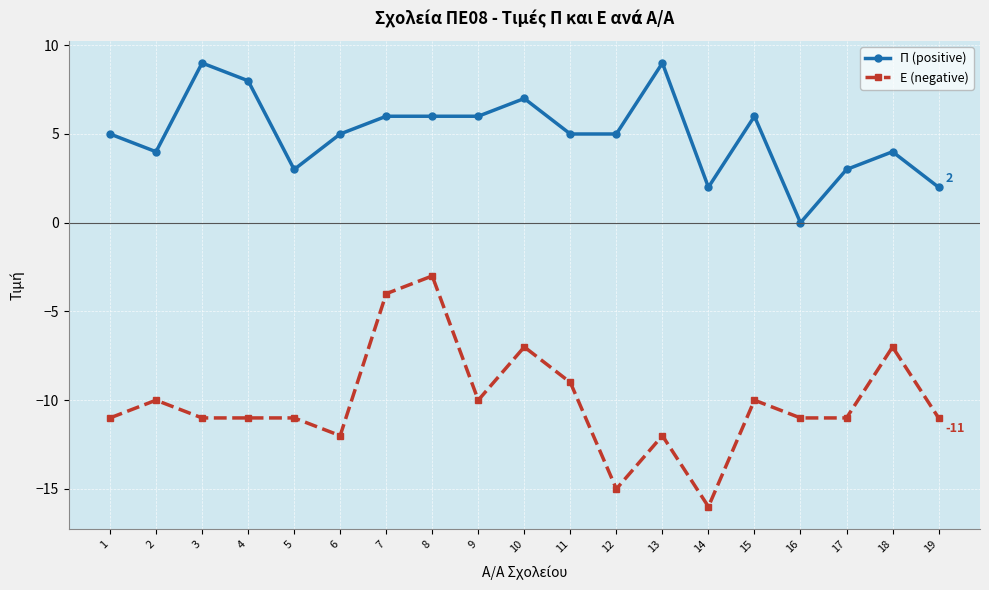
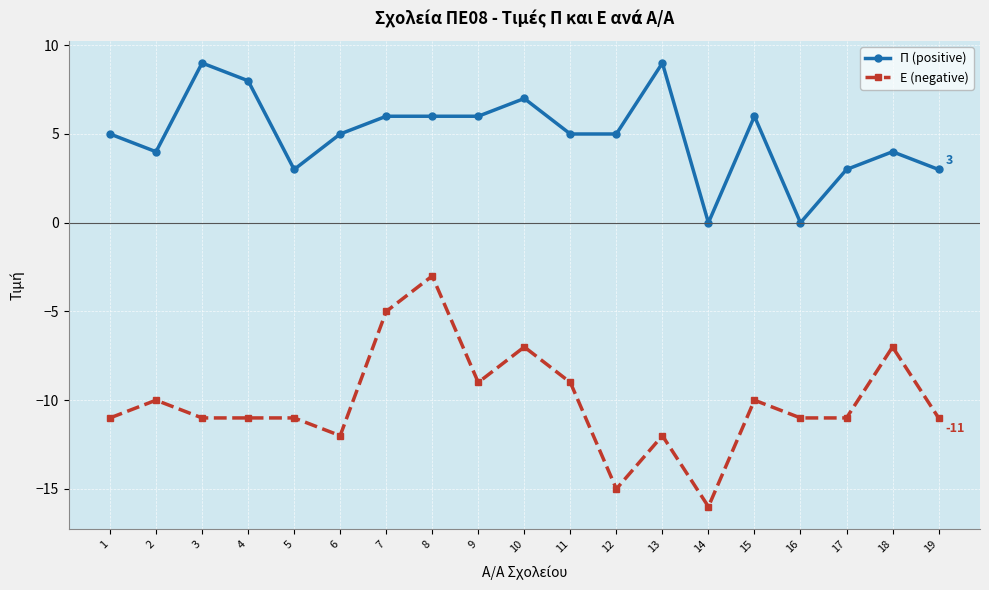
  {
    "Π (positive)": {
-     "14": 2,
-     "19": 2
+     "14": 0,
+     "19": 3
    },
    "Ε (negative)": {
      "1": -11,
      "2": -10,
      "3": -11,
      "4": -11,
      "5": -11,
      "6": -12,
-     "7": -4,
+     "7": -5,
      "8": -3,
-     "9": -10,
+     "9": -9,
      "10": -7,
      "11": -9,
      "12": -15,
      "13": -12,
      "14": -16,
      "15": -10,
      "16": -11,
      "17": -11,
      "18": -7
    }
  }
